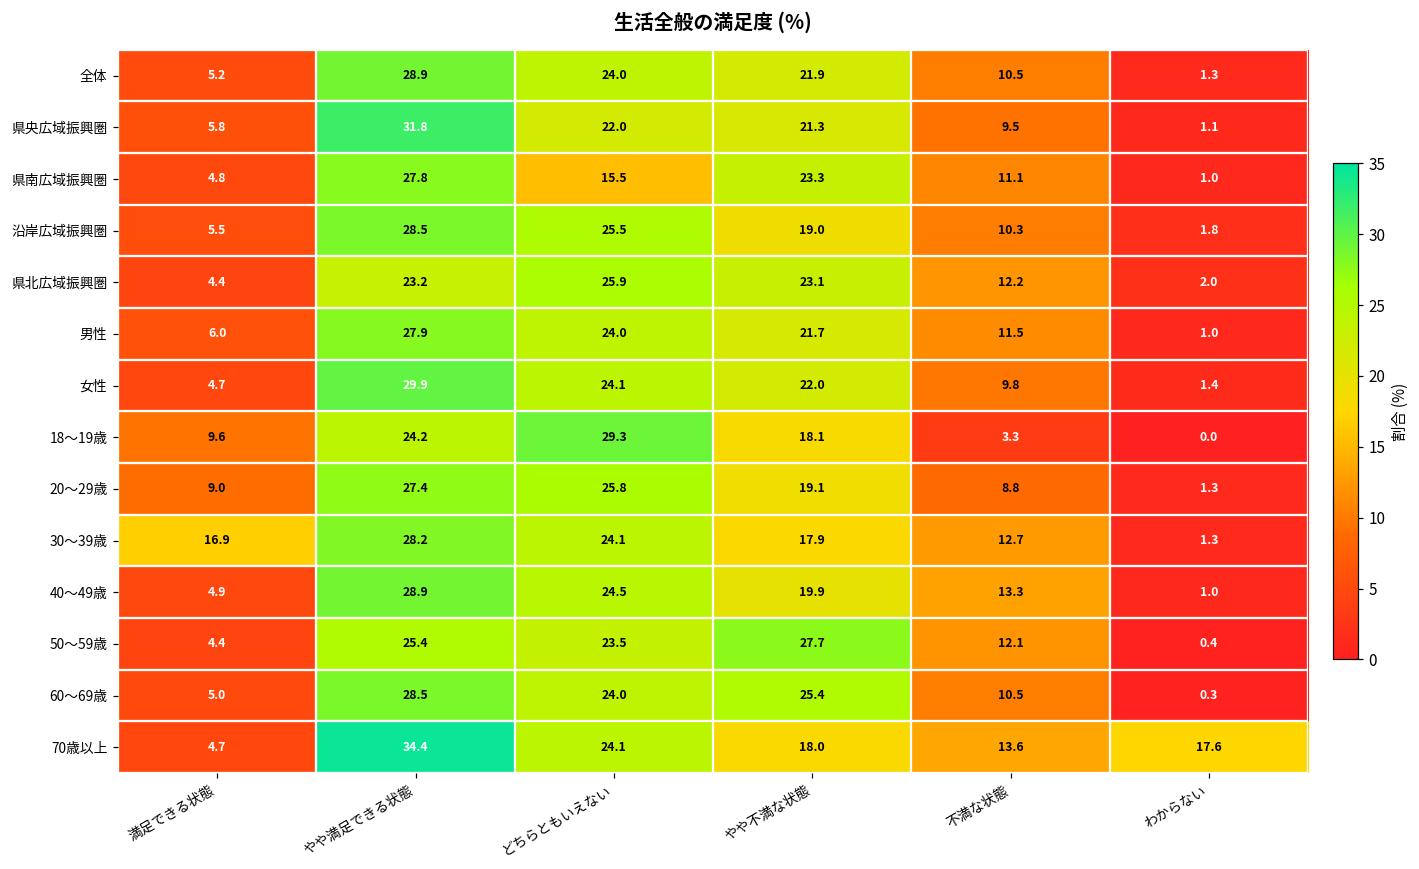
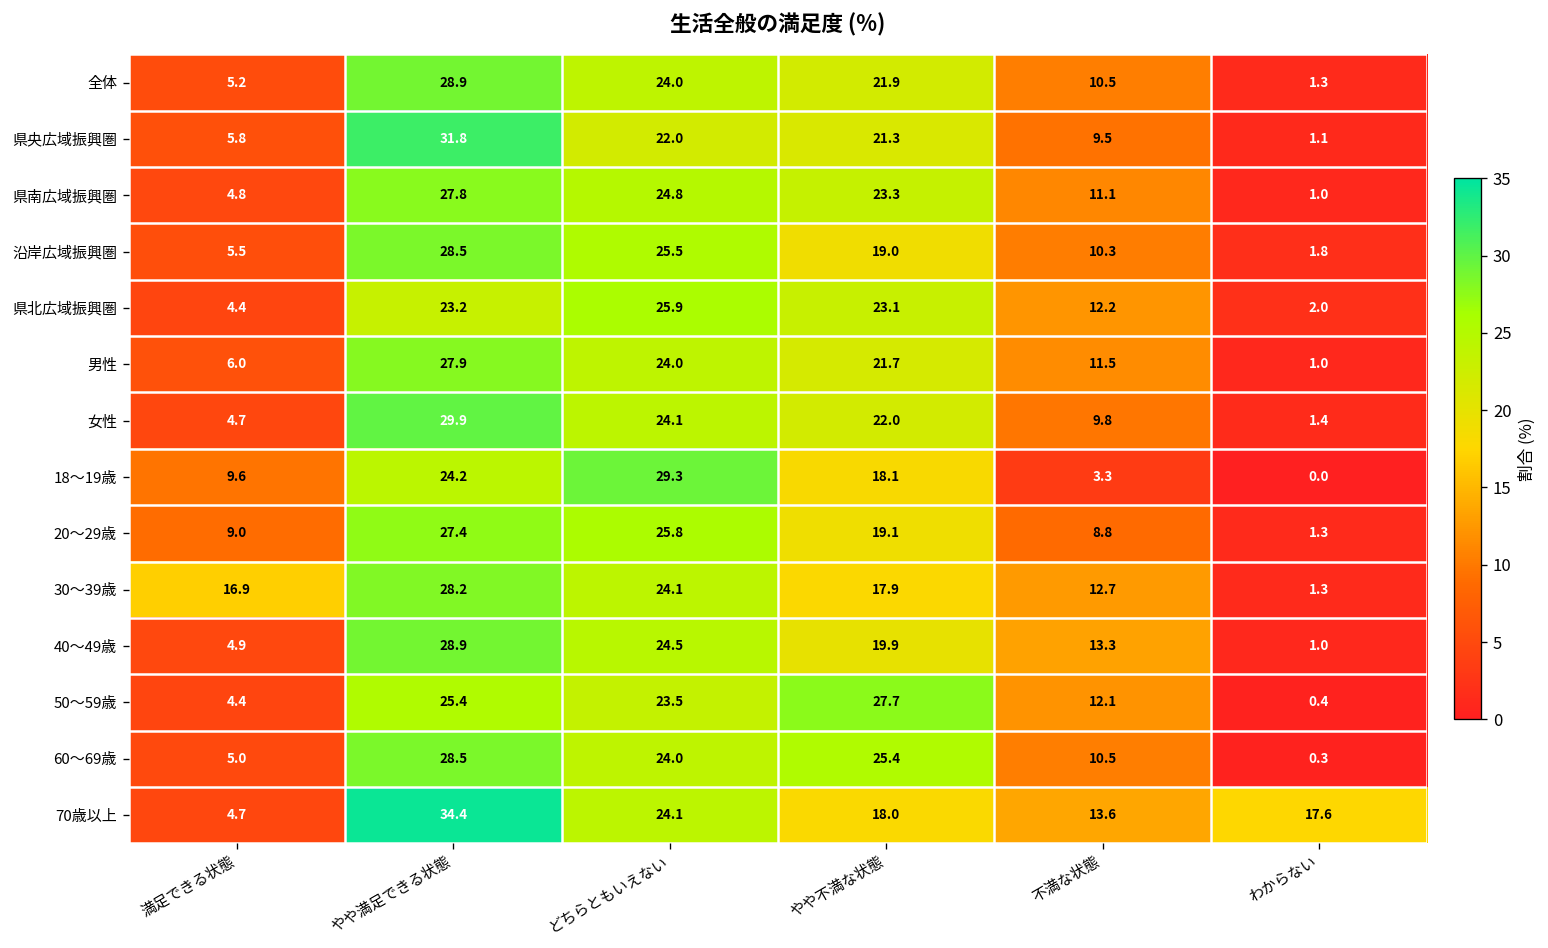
  {
    "全体": {
      "満足できる状態": 5.2,
      "やや満足できる状態": 28.9,
      "どちらともいえない": 24.0,
      "やや不満な状態": 21.9,
      "不満な状態": 10.5,
      "わからない": 1.3
    },
    "県央広域振興圏": {
      "満足できる状態": 5.8,
      "やや満足できる状態": 31.8,
      "どちらともいえない": 22.0,
      "やや不満な状態": 21.3,
      "不満な状態": 9.5,
      "わからない": 1.1
    },
    "県南広域振興圏": {
      "満足できる状態": 4.8,
      "やや満足できる状態": 27.8,
-     "どちらともいえない": 15.5,
+     "どちらともいえない": 24.8,
      "やや不満な状態": 23.3,
      "不満な状態": 11.1,
      "わからない": 1.0
    },
    "沿岸広域振興圏": {
      "満足できる状態": 5.5,
      "やや満足できる状態": 28.5,
      "どちらともいえない": 25.5,
      "やや不満な状態": 19.0,
      "不満な状態": 10.3,
      "わからない": 1.8
    },
    "県北広域振興圏": {
      "満足できる状態": 4.4,
      "やや満足できる状態": 23.2,
      "どちらともいえない": 25.9,
      "やや不満な状態": 23.1,
      "不満な状態": 12.2,
      "わからない": 2.0
    },
    "男性": {
      "満足できる状態": 6.0,
      "やや満足できる状態": 27.9,
      "どちらともいえない": 24.0,
      "やや不満な状態": 21.7,
      "不満な状態": 11.5,
      "わからない": 1.0
    },
    "女性": {
      "満足できる状態": 4.7,
      "やや満足できる状態": 29.9,
      "どちらともいえない": 24.1,
      "やや不満な状態": 22.0,
      "不満な状態": 9.8,
      "わからない": 1.4
    },
    "18～19歳": {
      "満足できる状態": 9.6,
      "やや満足できる状態": 24.2,
      "どちらともいえない": 29.3,
      "やや不満な状態": 18.1,
      "不満な状態": 3.3,
      "わからない": 0.0
    },
    "20～29歳": {
      "満足できる状態": 9.0,
      "やや満足できる状態": 27.4,
      "どちらともいえない": 25.8,
      "やや不満な状態": 19.1,
      "不満な状態": 8.8,
      "わからない": 1.3
    },
    "30～39歳": {
      "満足できる状態": 16.9,
      "やや満足できる状態": 28.2,
      "どちらともいえない": 24.1,
      "やや不満な状態": 17.9,
      "不満な状態": 12.7,
      "わからない": 1.3
    },
    "40～49歳": {
      "満足できる状態": 4.9,
      "やや満足できる状態": 28.9,
      "どちらともいえない": 24.5,
      "やや不満な状態": 19.9,
      "不満な状態": 13.3,
      "わからない": 1.0
    },
    "50～59歳": {
      "満足できる状態": 4.4,
      "やや満足できる状態": 25.4,
      "どちらともいえない": 23.5,
      "やや不満な状態": 27.7,
      "不満な状態": 12.1,
      "わからない": 0.4
    },
    "60～69歳": {
      "満足できる状態": 5.0,
      "やや満足できる状態": 28.5,
      "どちらともいえない": 24.0,
      "やや不満な状態": 25.4,
      "不満な状態": 10.5,
      "わからない": 0.3
    },
    "70歳以上": {
      "満足できる状態": 4.7,
      "やや満足できる状態": 34.4,
      "どちらともいえない": 24.1,
      "やや不満な状態": 18.0,
      "不満な状態": 13.6,
      "わからない": 17.6
    }
  }
